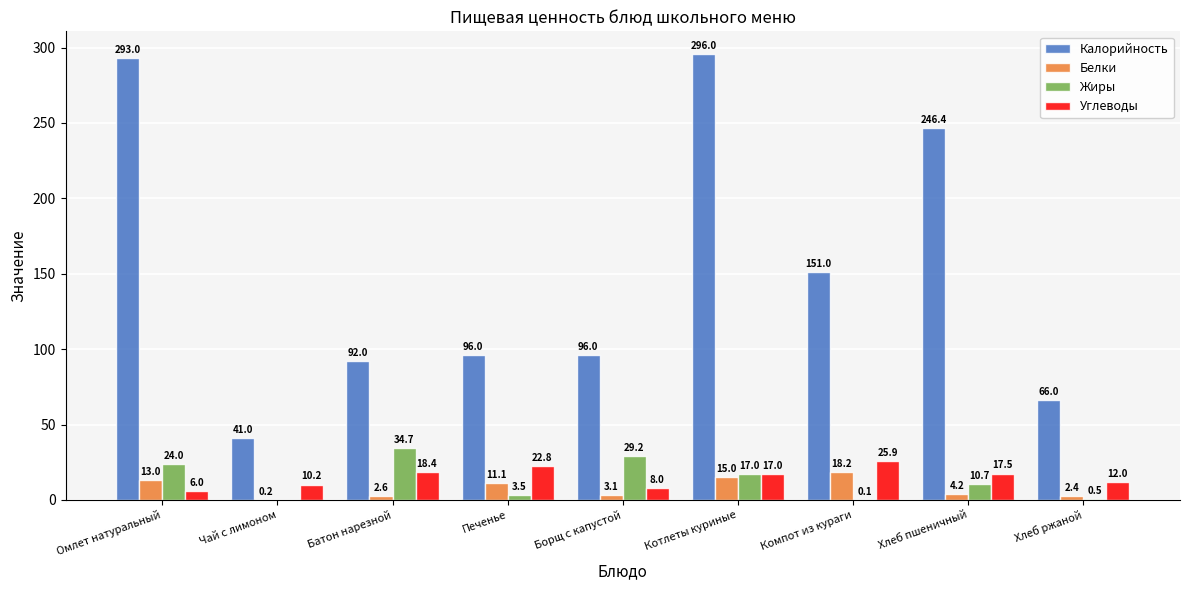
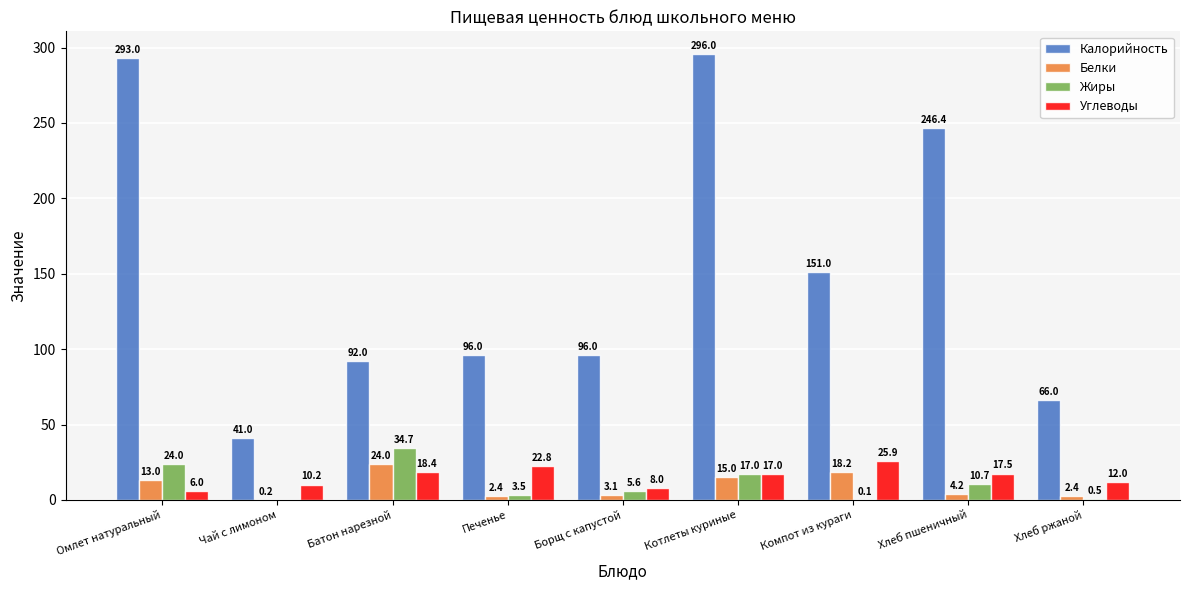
  {
    "Калорийность": {
      "Омлет натуральный": 293.0,
      "Чай с лимоном": 41.0,
      "Батон нарезной": 92.0,
      "Печенье": 96.0,
      "Борщ с капустой": 96.0,
      "Котлеты куриные": 296.0,
      "Компот из кураги": 151.0,
      "Хлеб пшеничный": 246.4,
      "Хлеб ржаной": 66.0
    },
    "Белки": {
      "Омлет натуральный": 13.0,
      "Чай с лимоном": 0.2,
-     "Батон нарезной": 2.6,
-     "Печенье": 11.1,
+     "Батон нарезной": 24.0,
+     "Печенье": 2.4,
      "Борщ с капустой": 3.1,
      "Котлеты куриные": 15.0,
      "Компот из кураги": 18.2,
      "Хлеб пшеничный": 4.2,
      "Хлеб ржаной": 2.4
    },
    "Жиры": {
      "Омлет натуральный": 24.0,
      "Батон нарезной": 34.7,
      "Печенье": 3.5,
-     "Борщ с капустой": 29.2,
+     "Борщ с капустой": 5.6,
      "Котлеты куриные": 17.0,
      "Компот из кураги": 0.1,
      "Хлеб пшеничный": 10.7,
      "Хлеб ржаной": 0.5
    },
    "Углеводы": {
      "Омлет натуральный": 6.0,
      "Чай с лимоном": 10.2,
      "Батон нарезной": 18.4,
      "Печенье": 22.8,
      "Борщ с капустой": 8.0,
      "Котлеты куриные": 17.0,
      "Компот из кураги": 25.9,
      "Хлеб пшеничный": 17.5,
      "Хлеб ржаной": 12.0
    }
  }
